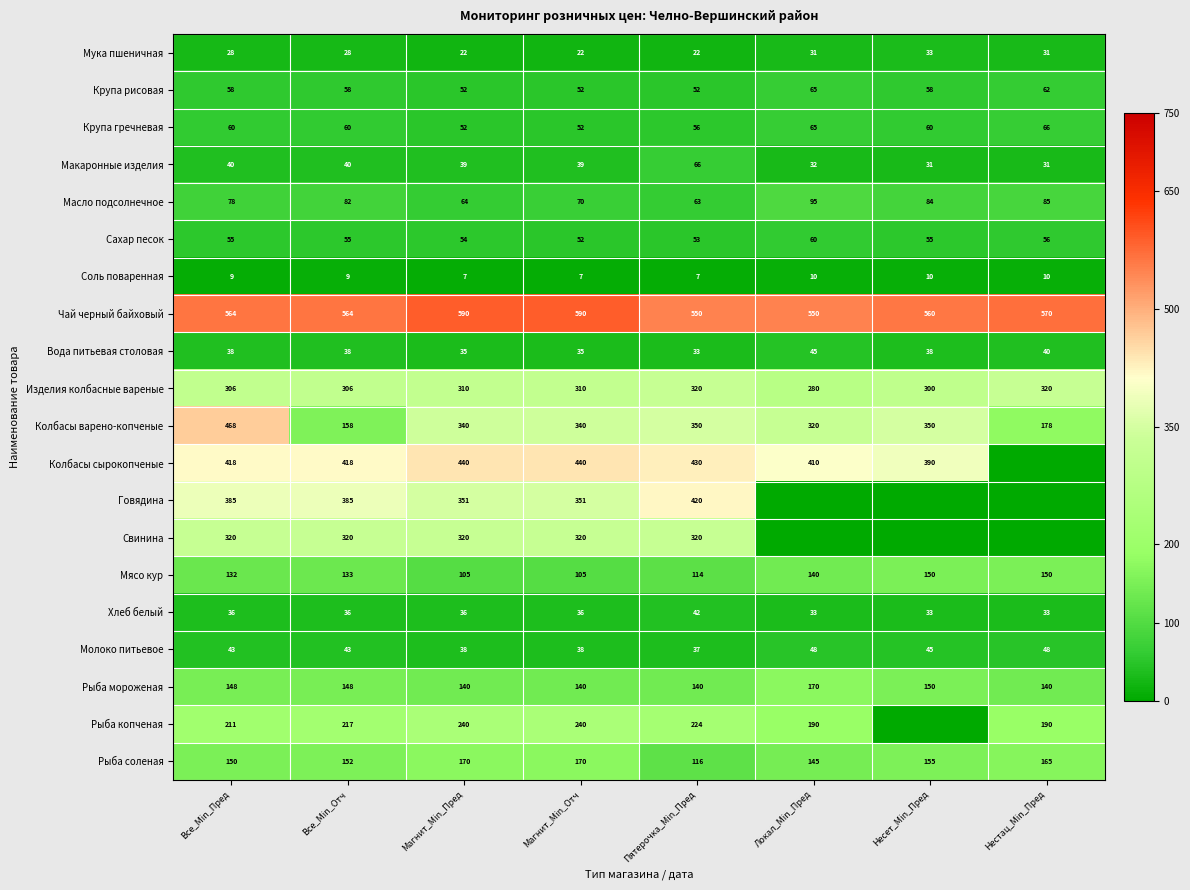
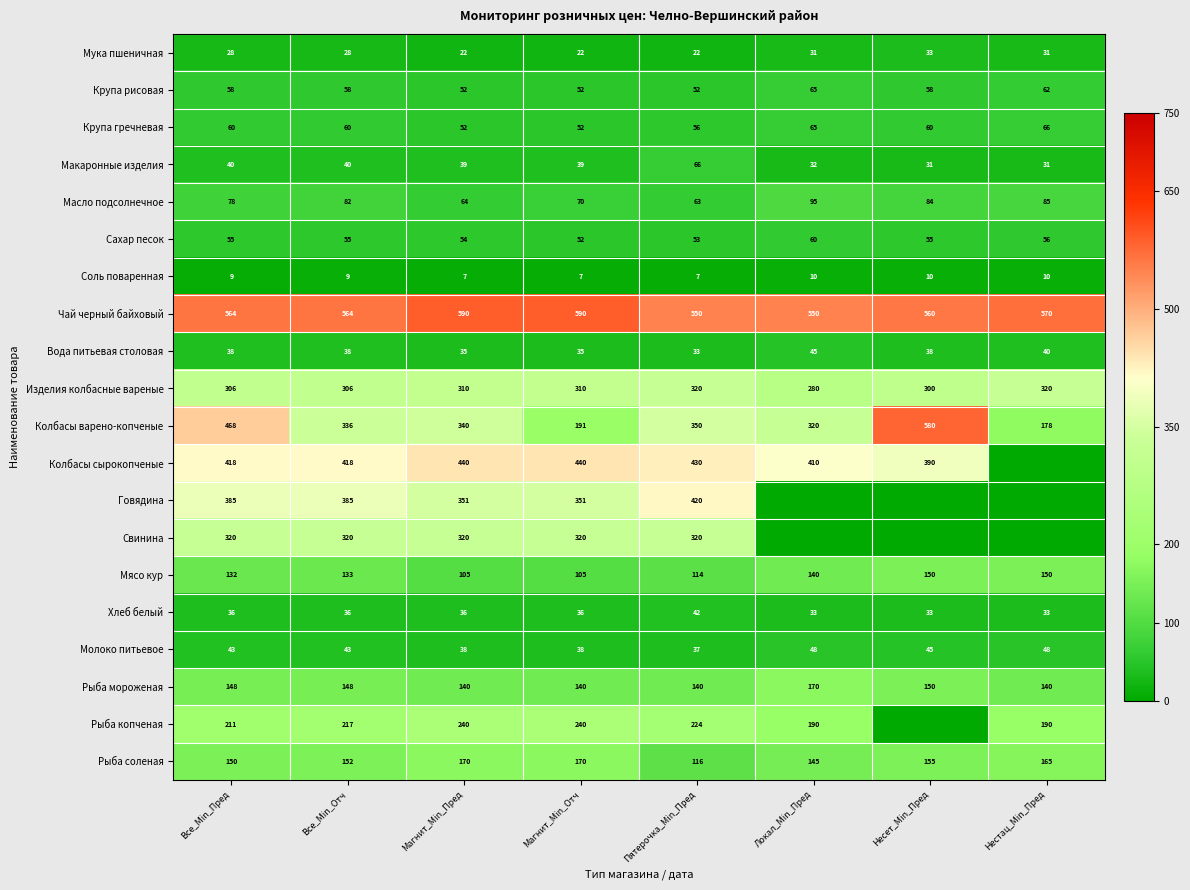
  {
    "Мука пшеничная": {
      "Все_Min_Пред": 28,
      "Все_Min_Отч": 28,
      "Магнит_Min_Пред": 22,
      "Магнит_Min_Отч": 22,
      "Пятерочка_Min_Пред": 22,
      "Локал_Min_Пред": 31,
      "Несет_Min_Пред": 33,
      "Нестац_Min_Пред": 31
    },
    "Крупа рисовая": {
      "Все_Min_Пред": 58,
      "Все_Min_Отч": 58,
      "Магнит_Min_Пред": 52,
      "Магнит_Min_Отч": 52,
      "Пятерочка_Min_Пред": 52,
      "Локал_Min_Пред": 65,
      "Несет_Min_Пред": 58,
      "Нестац_Min_Пред": 62
    },
    "Крупа гречневая": {
      "Все_Min_Пред": 60,
      "Все_Min_Отч": 60,
      "Магнит_Min_Пред": 52,
      "Магнит_Min_Отч": 52,
      "Пятерочка_Min_Пред": 56,
      "Локал_Min_Пред": 65,
      "Несет_Min_Пред": 60,
      "Нестац_Min_Пред": 66
    },
    "Макаронные изделия": {
      "Все_Min_Пред": 40,
      "Все_Min_Отч": 40,
      "Магнит_Min_Пред": 39,
      "Магнит_Min_Отч": 39,
      "Пятерочка_Min_Пред": 66,
      "Локал_Min_Пред": 32,
      "Несет_Min_Пред": 31,
      "Нестац_Min_Пред": 31
    },
    "Масло подсолнечное": {
      "Все_Min_Пред": 78,
      "Все_Min_Отч": 82,
      "Магнит_Min_Пред": 64,
      "Магнит_Min_Отч": 70,
      "Пятерочка_Min_Пред": 63,
      "Локал_Min_Пред": 95,
      "Несет_Min_Пред": 84,
      "Нестац_Min_Пред": 85
    },
    "Сахар песок": {
      "Все_Min_Пред": 55,
      "Все_Min_Отч": 55,
      "Магнит_Min_Пред": 54,
      "Магнит_Min_Отч": 52,
      "Пятерочка_Min_Пред": 53,
      "Локал_Min_Пред": 60,
      "Несет_Min_Пред": 55,
      "Нестац_Min_Пред": 56
    },
    "Соль поваренная": {
      "Все_Min_Пред": 9,
      "Все_Min_Отч": 9,
      "Магнит_Min_Пред": 7,
      "Магнит_Min_Отч": 7,
      "Пятерочка_Min_Пред": 7,
      "Локал_Min_Пред": 10,
      "Несет_Min_Пред": 10,
      "Нестац_Min_Пред": 10
    },
    "Чай черный байховый": {
      "Все_Min_Пред": 564,
      "Все_Min_Отч": 564,
      "Магнит_Min_Пред": 590,
      "Магнит_Min_Отч": 590,
      "Пятерочка_Min_Пред": 550,
      "Локал_Min_Пред": 550,
      "Несет_Min_Пред": 560,
      "Нестац_Min_Пред": 570
    },
    "Вода питьевая столовая": {
      "Все_Min_Пред": 38,
      "Все_Min_Отч": 38,
      "Магнит_Min_Пред": 35,
      "Магнит_Min_Отч": 35,
      "Пятерочка_Min_Пред": 33,
      "Локал_Min_Пред": 45,
      "Несет_Min_Пред": 38,
      "Нестац_Min_Пред": 40
    },
    "Изделия колбасные вареные": {
      "Все_Min_Пред": 306,
      "Все_Min_Отч": 306,
      "Магнит_Min_Пред": 310,
      "Магнит_Min_Отч": 310,
      "Пятерочка_Min_Пред": 320,
      "Локал_Min_Пред": 280,
      "Несет_Min_Пред": 300,
      "Нестац_Min_Пред": 320
    },
    "Колбасы варено-копченые": {
      "Все_Min_Пред": 468,
-     "Все_Min_Отч": 158,
+     "Все_Min_Отч": 336,
      "Магнит_Min_Пред": 340,
-     "Магнит_Min_Отч": 340,
+     "Магнит_Min_Отч": 191,
      "Пятерочка_Min_Пред": 350,
      "Локал_Min_Пред": 320,
-     "Несет_Min_Пред": 350,
+     "Несет_Min_Пред": 580,
      "Нестац_Min_Пред": 178
    },
    "Колбасы сырокопченые": {
      "Все_Min_Пред": 418,
      "Все_Min_Отч": 418,
      "Магнит_Min_Пред": 440,
      "Магнит_Min_Отч": 440,
      "Пятерочка_Min_Пред": 430,
      "Локал_Min_Пред": 410,
      "Несет_Min_Пред": 390
    },
    "Говядина": {
      "Все_Min_Пред": 385,
      "Все_Min_Отч": 385,
      "Магнит_Min_Пред": 351,
      "Магнит_Min_Отч": 351,
      "Пятерочка_Min_Пред": 420
    },
    "Свинина": {
      "Все_Min_Пред": 320,
      "Все_Min_Отч": 320,
      "Магнит_Min_Пред": 320,
      "Магнит_Min_Отч": 320,
      "Пятерочка_Min_Пред": 320
    },
    "Мясо кур": {
      "Все_Min_Пред": 132,
      "Все_Min_Отч": 133,
      "Магнит_Min_Пред": 105,
      "Магнит_Min_Отч": 105,
      "Пятерочка_Min_Пред": 114,
      "Локал_Min_Пред": 140,
      "Несет_Min_Пред": 150,
      "Нестац_Min_Пред": 150
    },
    "Хлеб белый": {
      "Все_Min_Пред": 36,
      "Все_Min_Отч": 36,
      "Магнит_Min_Пред": 36,
      "Магнит_Min_Отч": 36,
      "Пятерочка_Min_Пред": 42,
      "Локал_Min_Пред": 33,
      "Несет_Min_Пред": 33,
      "Нестац_Min_Пред": 33
    },
    "Молоко питьевое": {
      "Все_Min_Пред": 43,
      "Все_Min_Отч": 43,
      "Магнит_Min_Пред": 38,
      "Магнит_Min_Отч": 38,
      "Пятерочка_Min_Пред": 37,
      "Локал_Min_Пред": 48,
      "Несет_Min_Пред": 45,
      "Нестац_Min_Пред": 48
    },
    "Рыба мороженая": {
      "Все_Min_Пред": 148,
      "Все_Min_Отч": 148,
      "Магнит_Min_Пред": 140,
      "Магнит_Min_Отч": 140,
      "Пятерочка_Min_Пред": 140,
      "Локал_Min_Пред": 170,
      "Несет_Min_Пред": 150,
      "Нестац_Min_Пред": 140
    },
    "Рыба копченая": {
      "Все_Min_Пред": 211,
      "Все_Min_Отч": 217,
      "Магнит_Min_Пред": 240,
      "Магнит_Min_Отч": 240,
      "Пятерочка_Min_Пред": 224,
      "Локал_Min_Пред": 190,
      "Нестац_Min_Пред": 190
    },
    "Рыба соленая": {
      "Все_Min_Пред": 150,
      "Все_Min_Отч": 152,
      "Магнит_Min_Пред": 170,
      "Магнит_Min_Отч": 170,
      "Пятерочка_Min_Пред": 116,
      "Локал_Min_Пред": 145,
      "Несет_Min_Пред": 155,
      "Нестац_Min_Пред": 165
    }
  }
